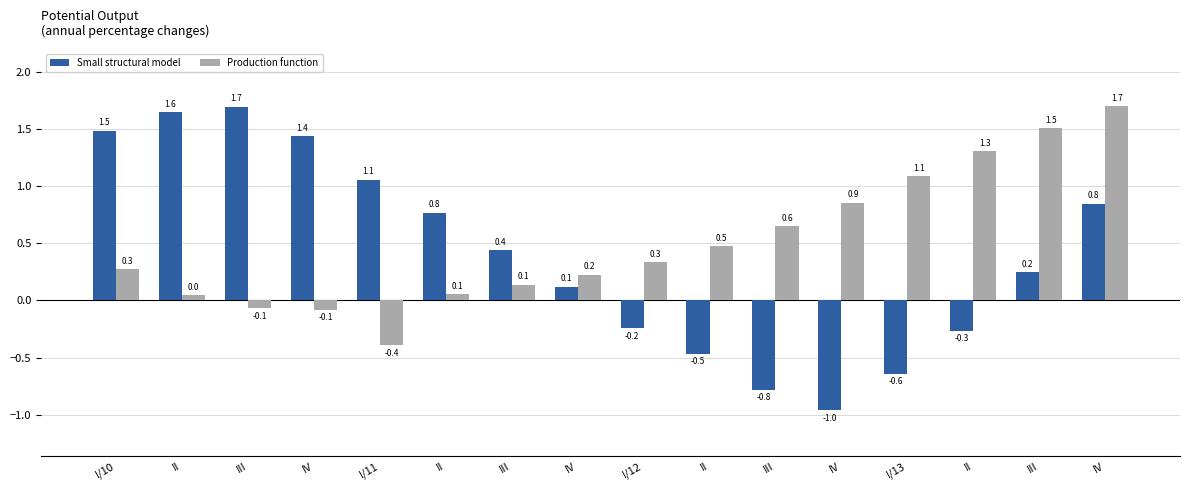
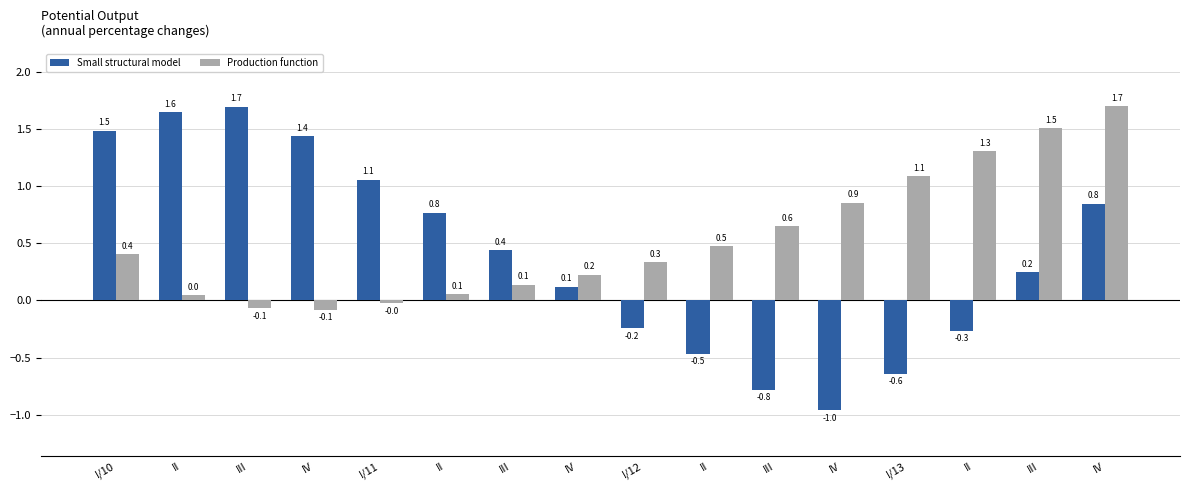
  {
    "Small structural model": {
      "I/10": 1.5,
      "I/11": 1.1,
      "I/12": -0.2,
      "I/13": -0.6
    },
    "Production function": {
-     "I/10": 0.3,
-     "I/11": -0.4,
+     "I/10": 0.4,
+     "I/11": -0.0,
      "I/12": 0.3,
      "I/13": 1.1
    }
  }
